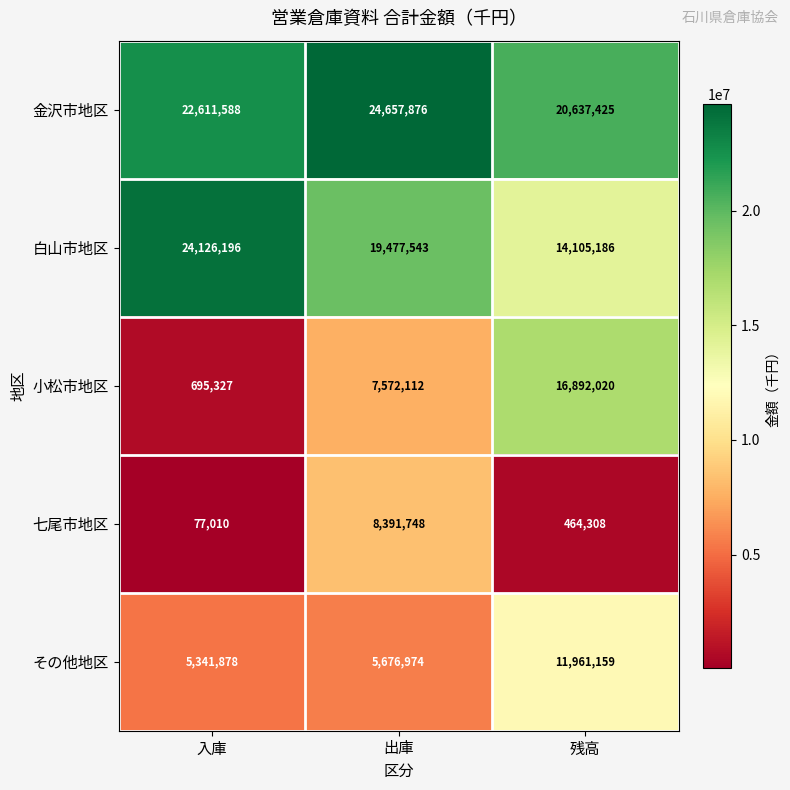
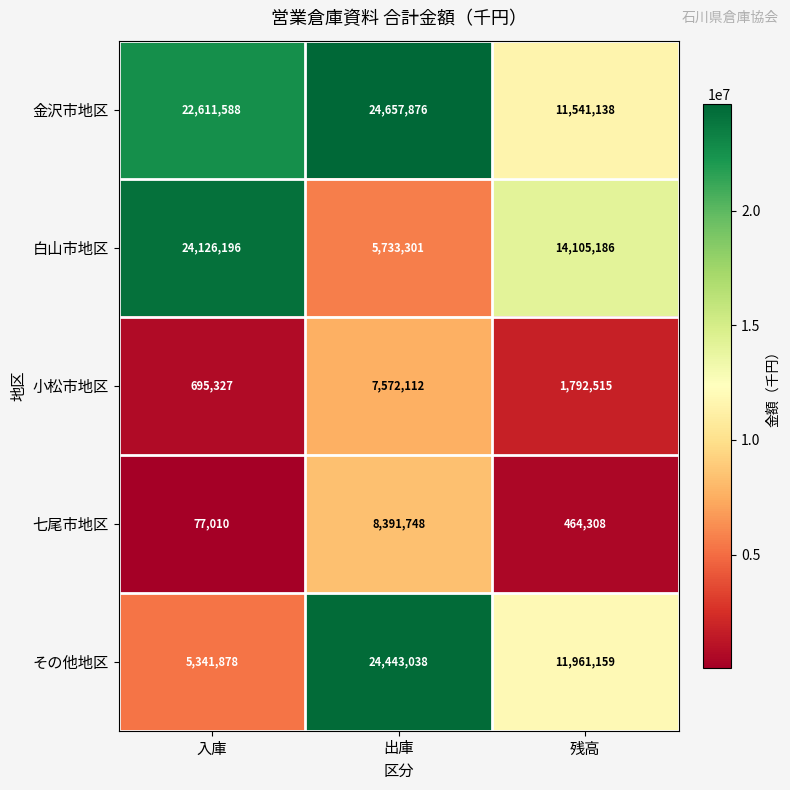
  {
    "金沢市地区": {
      "入庫": "22,611,588",
      "出庫": "24,657,876",
-     "残高": "20,637,425"
+     "残高": "11,541,138"
    },
    "白山市地区": {
      "入庫": "24,126,196",
-     "出庫": "19,477,543",
+     "出庫": "5,733,301",
      "残高": "14,105,186"
    },
    "小松市地区": {
      "入庫": "695,327",
      "出庫": "7,572,112",
-     "残高": "16,892,020"
+     "残高": "1,792,515"
    },
    "七尾市地区": {
      "入庫": "77,010",
      "出庫": "8,391,748",
      "残高": "464,308"
    },
    "その他地区": {
      "入庫": "5,341,878",
-     "出庫": "5,676,974",
+     "出庫": "24,443,038",
      "残高": "11,961,159"
    }
  }
